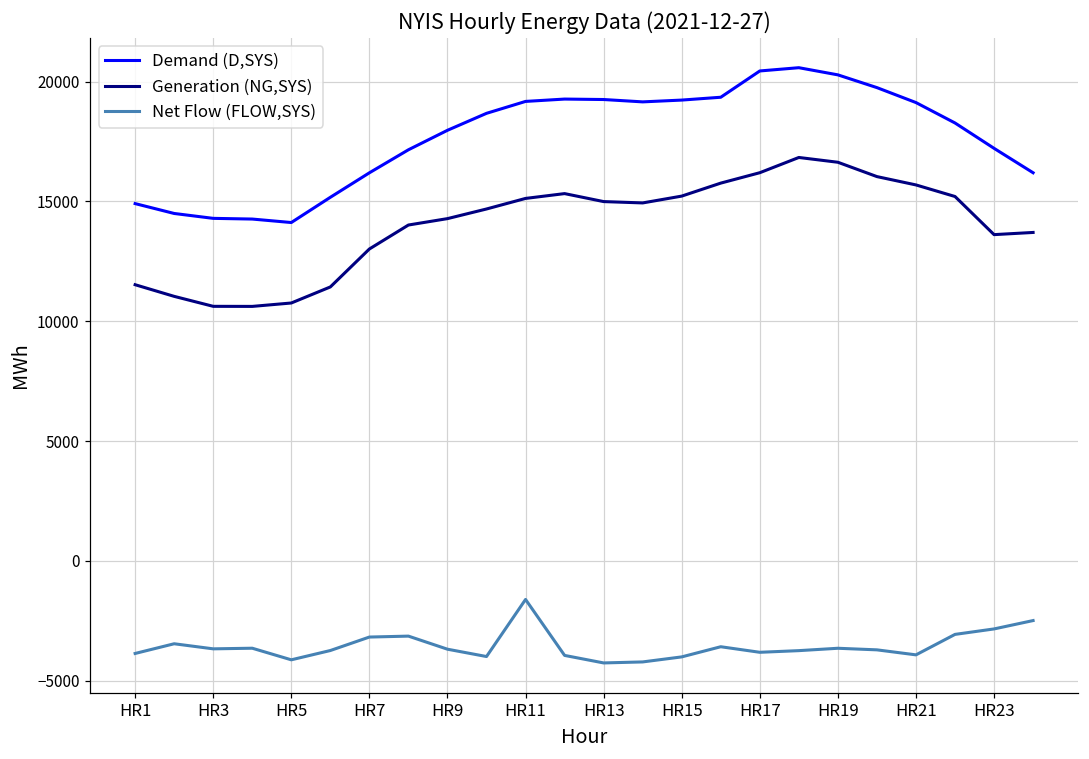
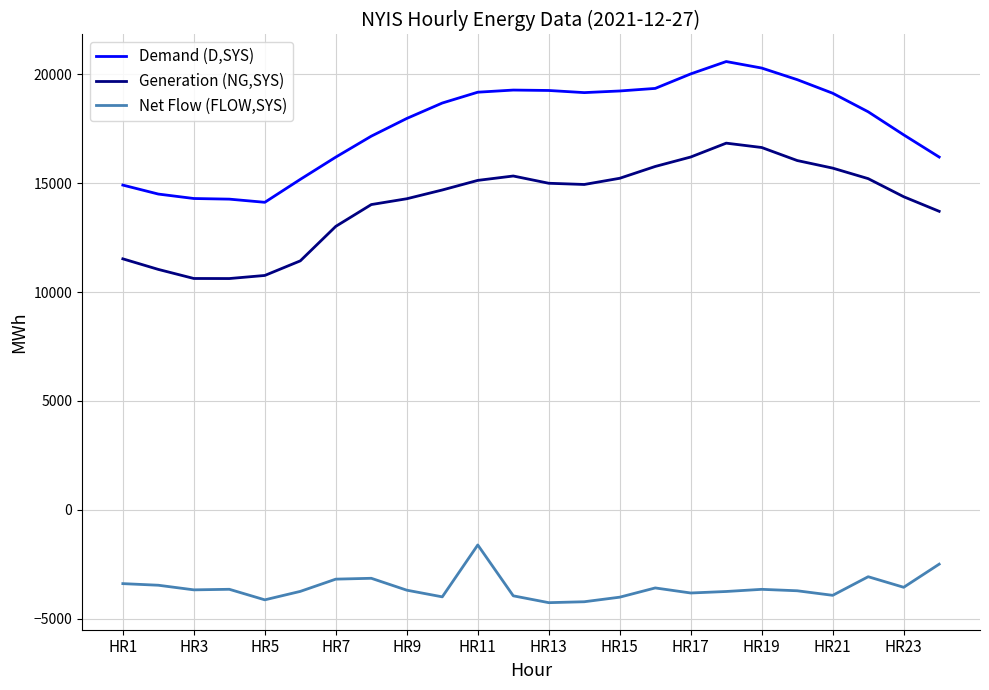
  {
    "Demand (D,SYS)": {
      "HR1": 14900,
      "HR3": 14300,
      "HR5": 14100,
      "HR7": 16200,
      "HR9": 18000,
      "HR11": 19200,
      "HR13": 19300,
      "HR15": 19200,
-     "HR17": 20400,
+     "HR17": 20000,
      "HR19": 20300,
      "HR21": 19100,
      "HR23": 17200
    },
    "Generation (NG,SYS)": {
      "HR1": 11500,
      "HR3": 10600,
      "HR5": 10800,
      "HR7": 13000,
      "HR9": 14300,
      "HR11": 15100,
      "HR13": 15000,
      "HR15": 15200,
      "HR17": 16200,
      "HR19": 16600,
      "HR21": 15700,
-     "HR23": 13600
+     "HR23": 14400
    },
    "Net Flow (FLOW,SYS)": {
-     "HR1": -3900,
+     "HR1": -3400,
      "HR3": -3700,
      "HR5": -4100,
      "HR7": -3200,
      "HR9": -3700,
      "HR11": -1600,
      "HR13": -4300,
      "HR15": -4000,
      "HR17": -3800,
      "HR19": -3600,
      "HR21": -3900,
-     "HR23": -2800
+     "HR23": -3600
    }
  }
